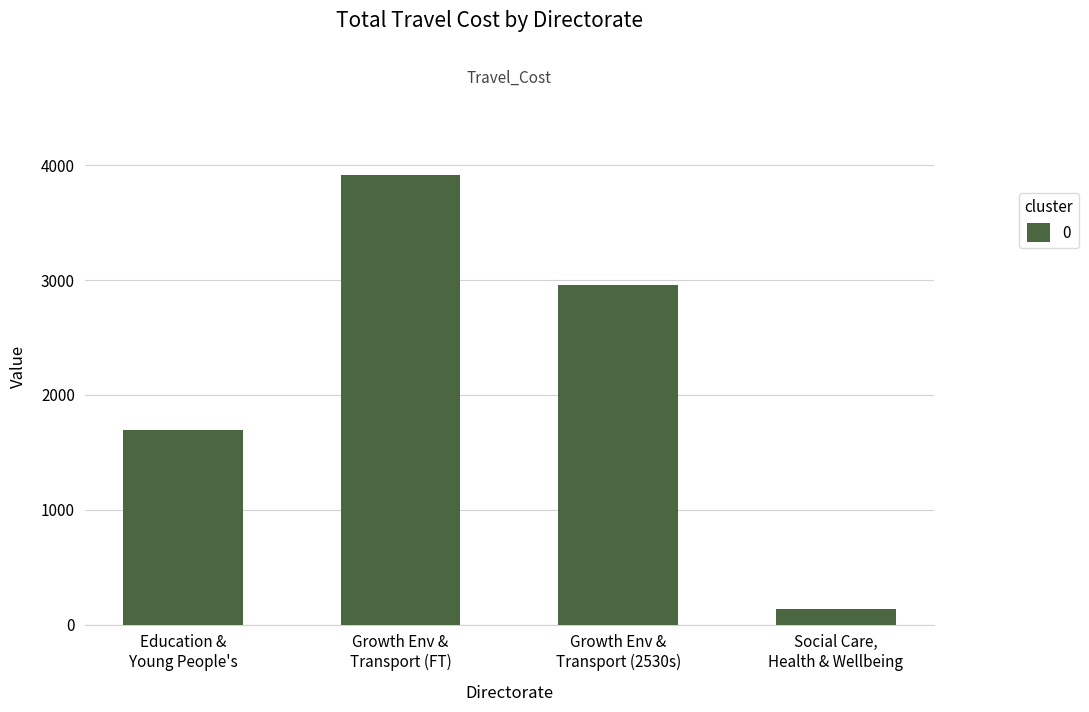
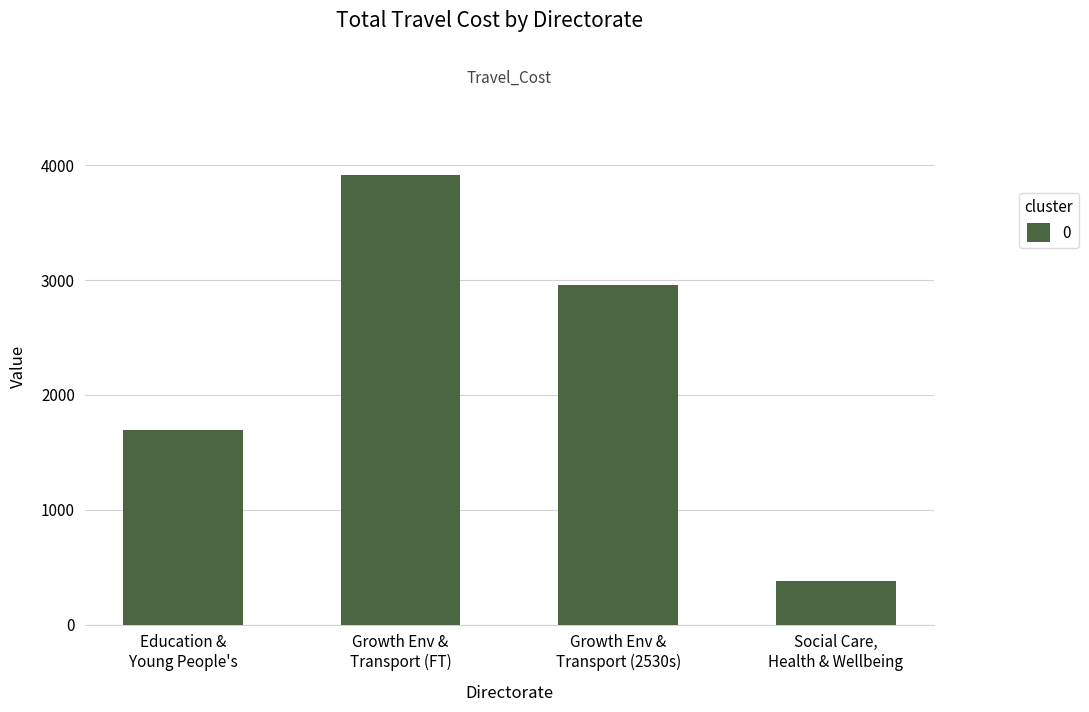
  {
    "Education & Young People's": 1690,
    "Growth Env & Transport (FT)": 3920,
    "Growth Env & Transport (2530s)": 2960,
-   "Social Care, Health & Wellbeing": 130
+   "Social Care, Health & Wellbeing": 380
  }
